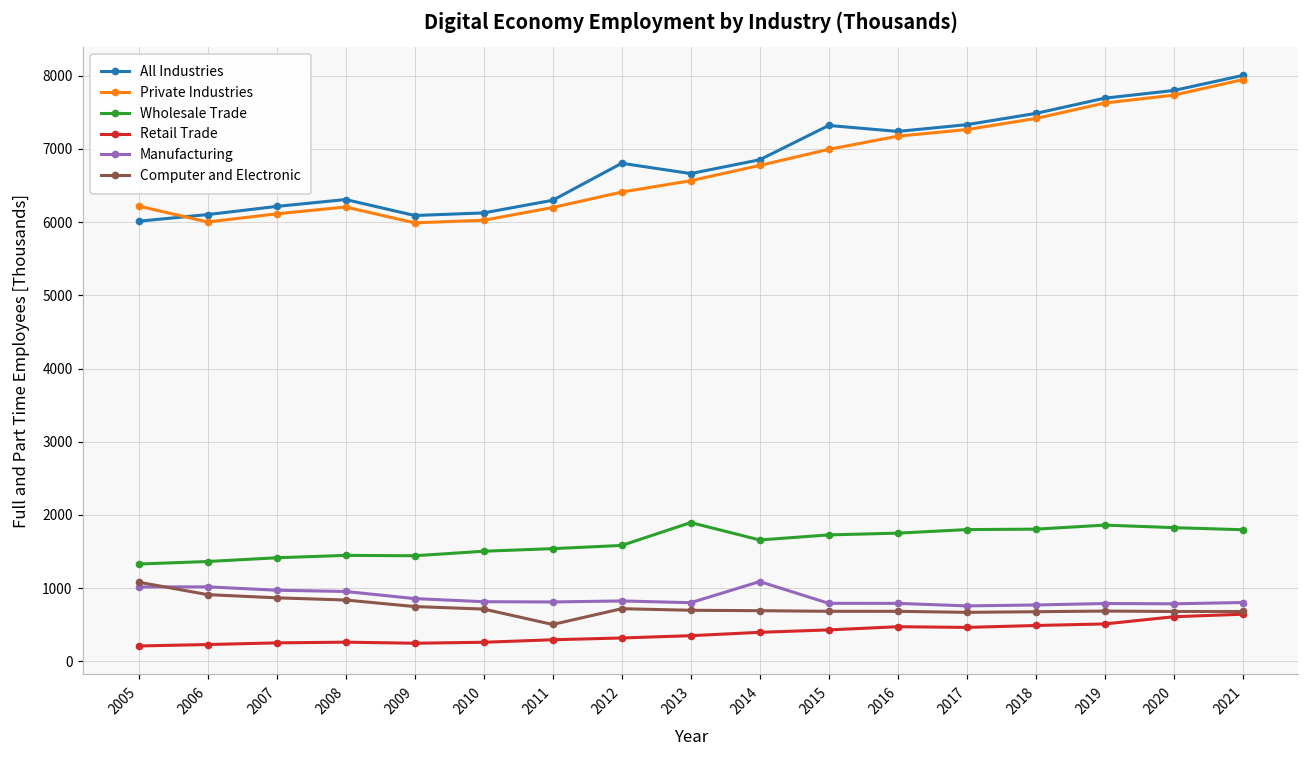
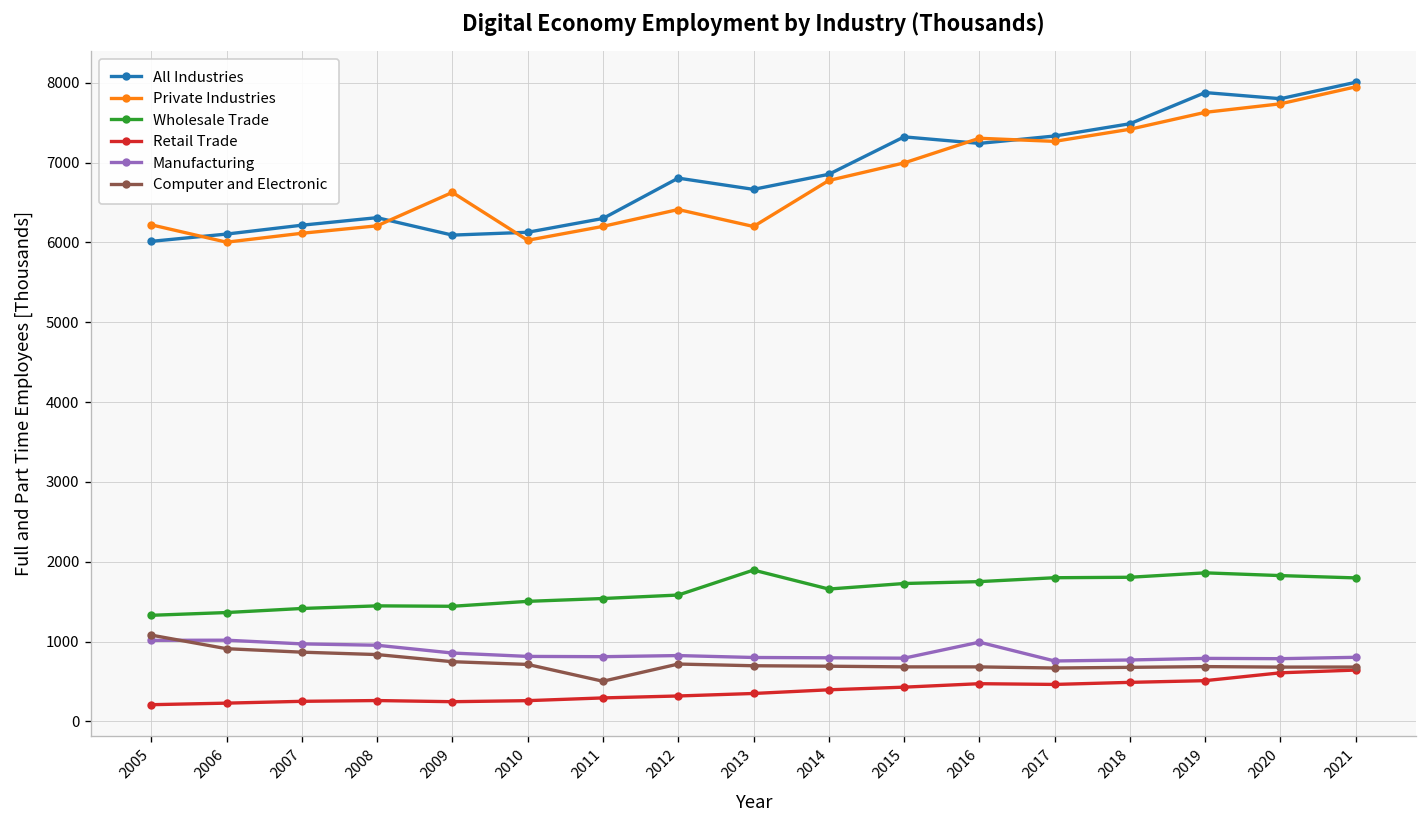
  {
    "All Industries": {
      "2005": 6000,
      "2006": 6100,
      "2007": 6200,
      "2008": 6300,
      "2009": 6100,
      "2010": 6100,
      "2011": 6300,
      "2012": 6800,
      "2013": 6700,
      "2014": 6900,
      "2015": 7300,
      "2016": 7200,
      "2017": 7300,
      "2018": 7500,
-     "2019": 7700,
+     "2019": 7900,
      "2020": 7800,
      "2021": 8000
    },
    "Private Industries": {
      "2005": 6200,
      "2006": 6000,
      "2007": 6100,
      "2008": 6200,
-     "2009": 6000,
+     "2009": 6600,
      "2010": 6000,
      "2011": 6200,
      "2012": 6400,
-     "2013": 6600,
+     "2013": 6200,
      "2014": 6800,
      "2015": 7000,
-     "2016": 7200,
+     "2016": 7300,
      "2017": 7300,
      "2018": 7400,
      "2019": 7600,
      "2020": 7700,
      "2021": 7900
    },
    "Wholesale Trade": {
      "2005": 1300,
      "2006": 1400,
      "2007": 1400,
      "2008": 1400,
      "2009": 1400,
      "2010": 1500,
      "2011": 1500,
      "2012": 1600,
      "2013": 1900,
      "2014": 1700,
      "2015": 1700,
      "2016": 1800,
      "2017": 1800,
      "2018": 1800,
      "2019": 1900,
      "2020": 1800,
      "2021": 1800
    },
    "Retail Trade": {
      "2005": 200,
      "2006": 200,
      "2007": 300,
      "2008": 300,
      "2009": 200,
      "2010": 300,
      "2011": 300,
      "2012": 300,
      "2013": 300,
      "2014": 400,
      "2015": 400,
      "2016": 500,
      "2017": 500,
      "2018": 500,
      "2019": 500,
      "2020": 600
    },
    "Manufacturing": {
      "2005": 1000,
      "2006": 1000,
      "2007": 1000,
      "2008": 1000,
      "2009": 900,
      "2010": 800,
      "2011": 800,
      "2012": 800,
      "2013": 800,
-     "2014": 1100,
+     "2014": 800,
      "2015": 800,
-     "2016": 800,
+     "2016": 1000,
      "2017": 800,
      "2018": 800,
      "2019": 800,
      "2020": 800,
      "2021": 800
    },
    "Computer and Electronic": {
      "2005": 1100,
      "2006": 900,
      "2007": 900,
      "2008": 800,
      "2009": 700,
      "2010": 700,
      "2011": 500,
      "2012": 700,
      "2013": 700,
      "2014": 700,
      "2015": 700,
      "2016": 700,
      "2017": 700,
      "2018": 700,
      "2019": 700,
      "2020": 700
    }
  }
